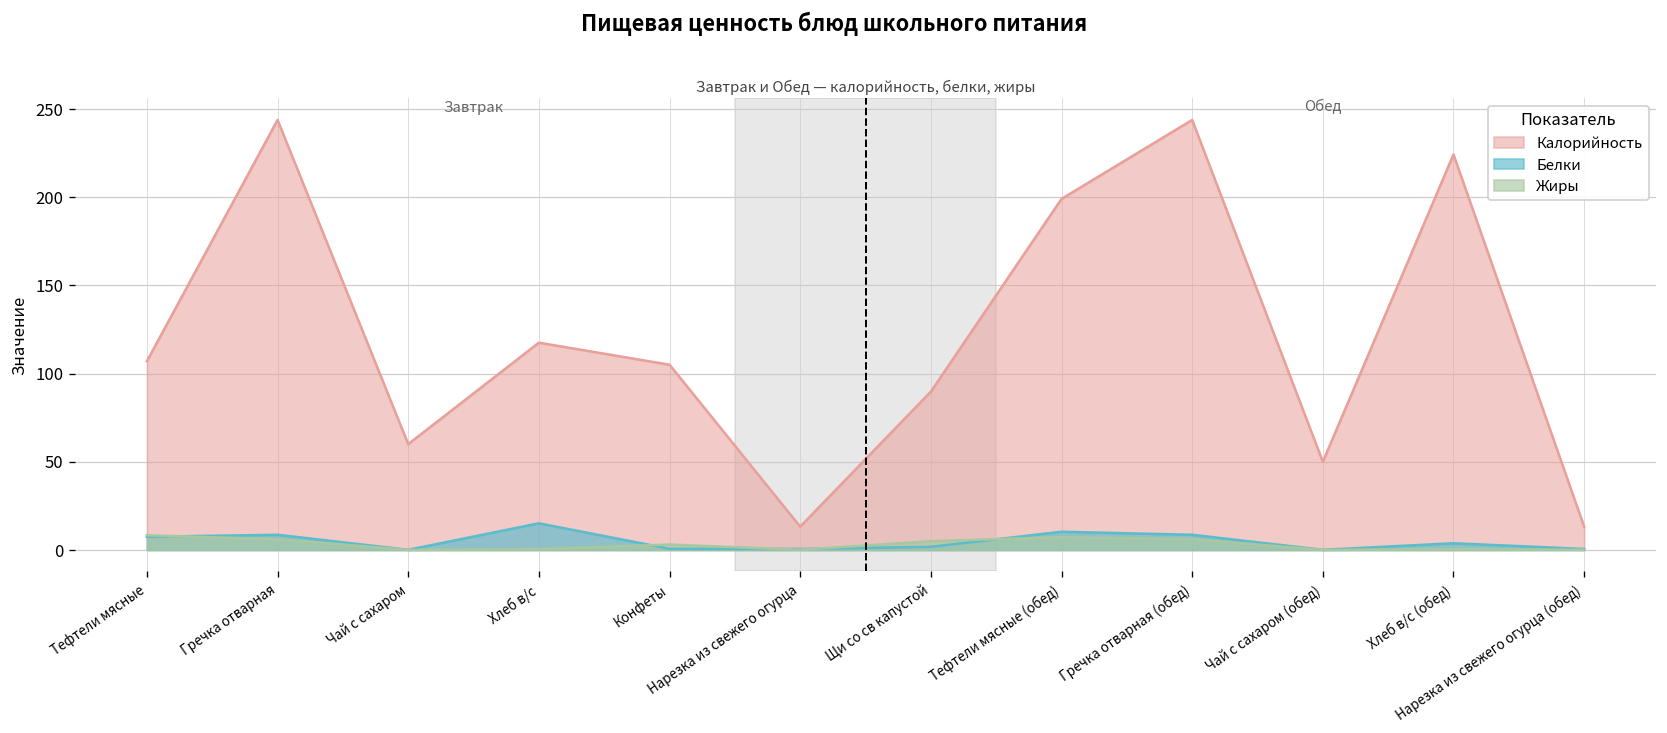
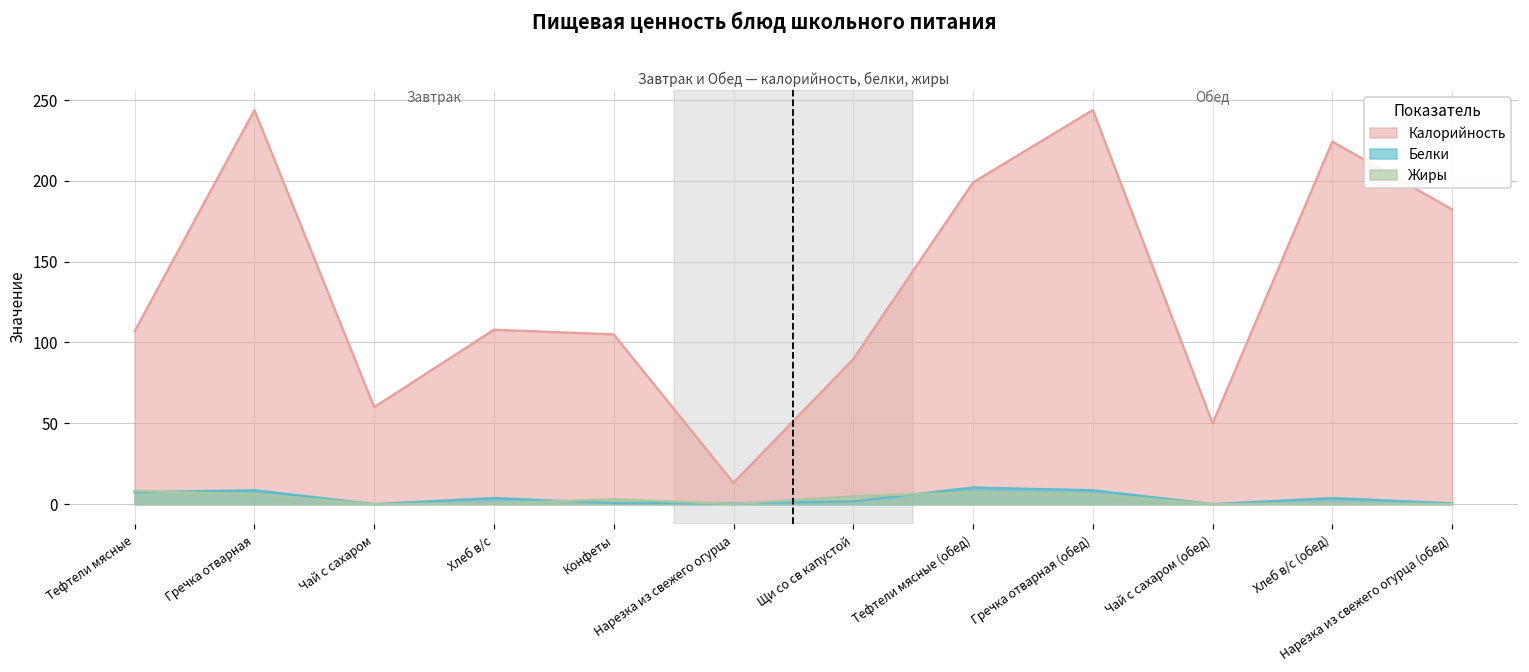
  {
    "Калорийность": {
      "Тефтели мясные": 107,
      "Гречка отварная": 244,
      "Чай с сахаром": 60,
-     "Хлеб в/с": 118,
+     "Хлеб в/с": 108,
      "Конфеты": 105,
      "Нарезка из свежего огурца": 13,
      "Щи со св капустой": 90,
      "Тефтели мясные (обед)": 199,
      "Гречка отварная (обед)": 244,
      "Чай с сахаром (обед)": 50,
      "Хлеб в/с (обед)": 224,
-     "Нарезка из свежего огурца (обед)": 13
+     "Нарезка из свежего огурца (обед)": 182
    },
    "Белки": {
      "Гречка отварная": 9,
-     "Хлеб в/с": 15,
+     "Хлеб в/с": 4,
      "Конфеты": 1,
      "Щи со св капустой": 2,
      "Тефтели мясные (обед)": 10,
      "Гречка отварная (обед)": 9,
      "Хлеб в/с (обед)": 4
    },
    "Жиры": {
      "Гречка отварная": 6,
      "Хлеб в/с": 0,
      "Конфеты": 3,
      "Щи со св капустой": 5,
      "Тефтели мясные (обед)": 7,
      "Гречка отварная (обед)": 6,
      "Хлеб в/с (обед)": 0
    }
  }
